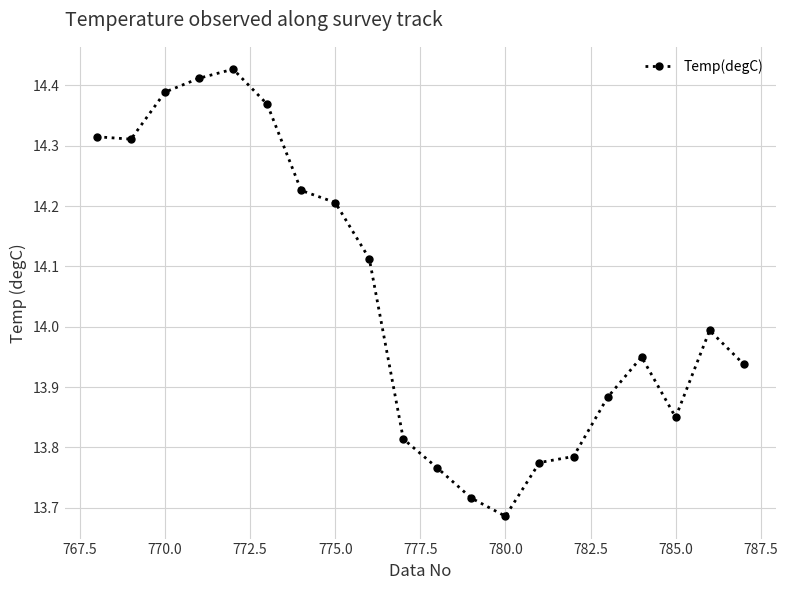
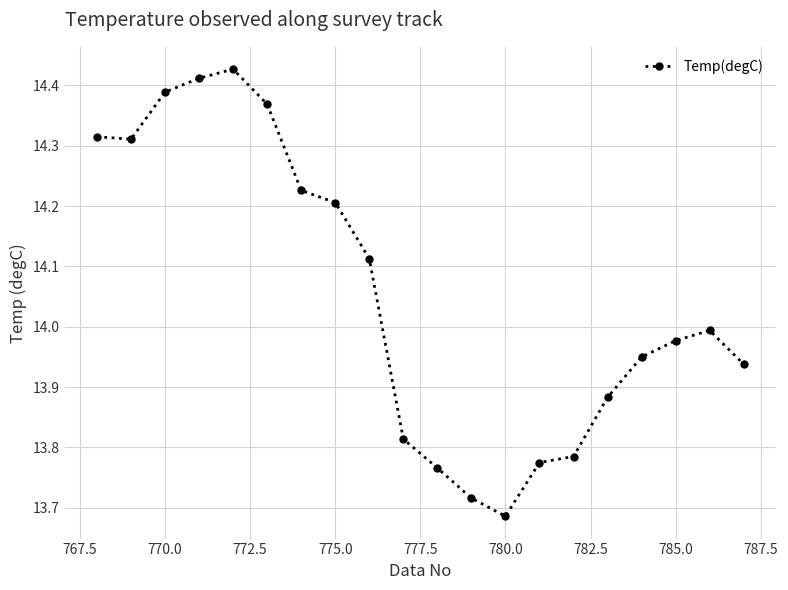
  {
    "770.0": 14.39,
    "775.0": 14.21,
    "780.0": 13.69,
-   "785.0": 13.85
+   "785.0": 13.98
  }
